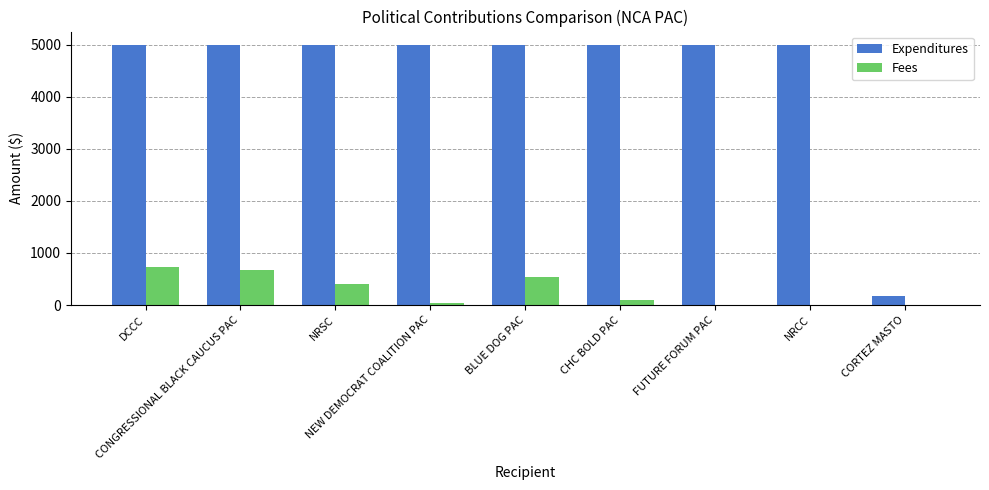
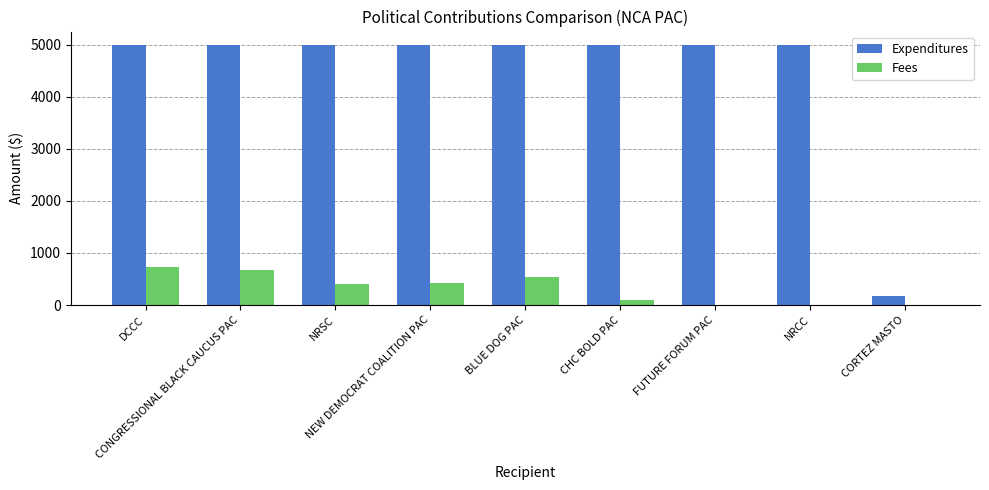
  {
    "Expenditures": {
      "DCCC": 5000,
      "CONGRESSIONAL BLACK CAUCUS PAC": 5000,
      "NRSC": 5000,
      "NEW DEMOCRAT COALITION PAC": 5000,
      "BLUE DOG PAC": 5000,
      "CHC BOLD PAC": 5000,
      "FUTURE FORUM PAC": 5000,
      "NRCC": 5000,
      "CORTEZ MASTO": 200
    },
    "Fees": {
      "DCCC": 700,
      "CONGRESSIONAL BLACK CAUCUS PAC": 700,
      "NRSC": 400,
-     "NEW DEMOCRAT COALITION PAC": 0,
+     "NEW DEMOCRAT COALITION PAC": 400,
      "BLUE DOG PAC": 500,
      "CHC BOLD PAC": 100,
      "FUTURE FORUM PAC": 0,
      "NRCC": 0,
      "CORTEZ MASTO": 0
    }
  }
